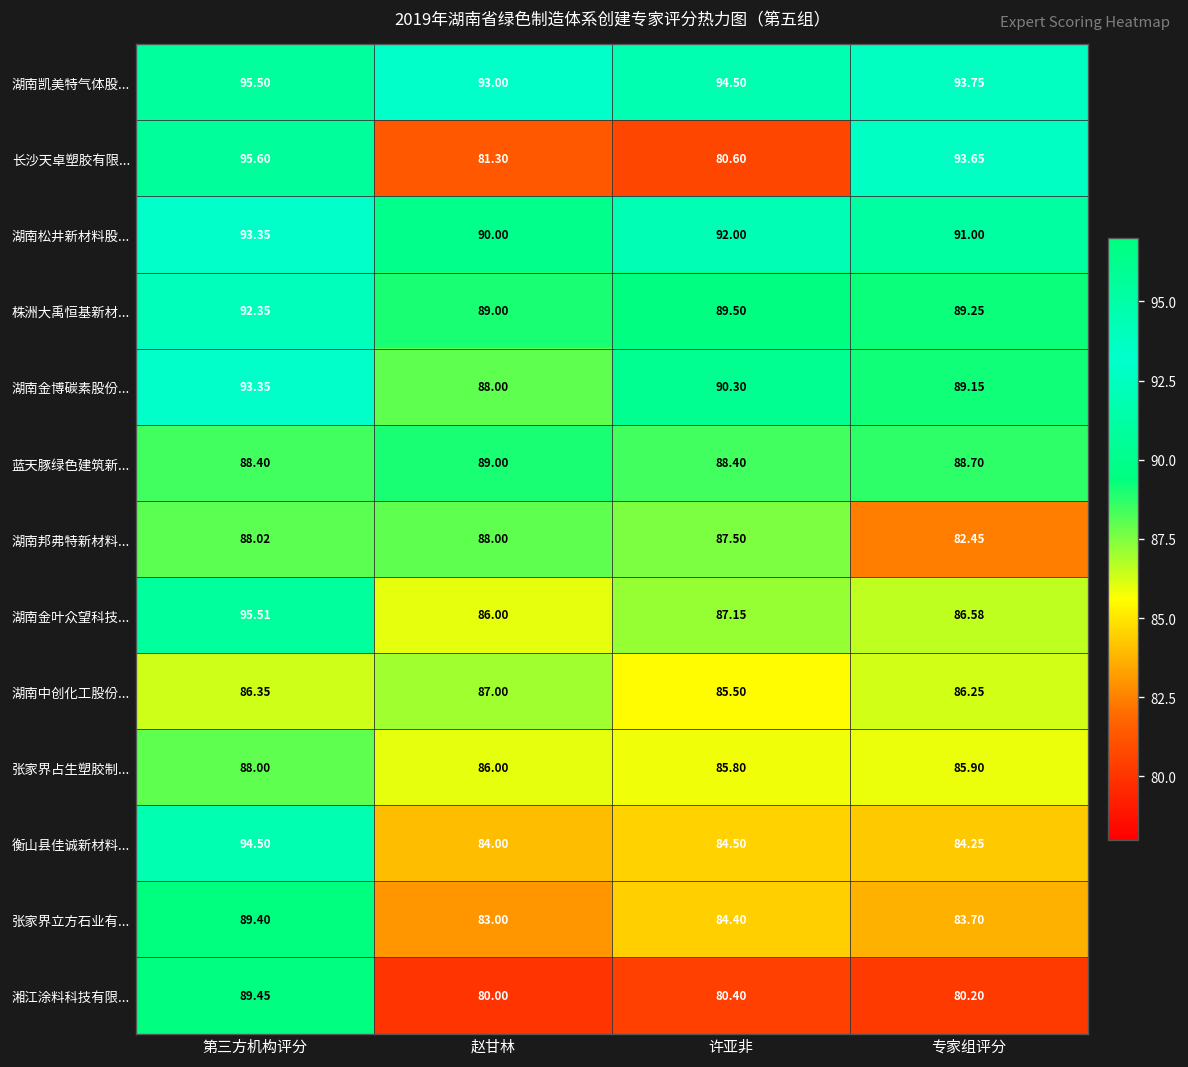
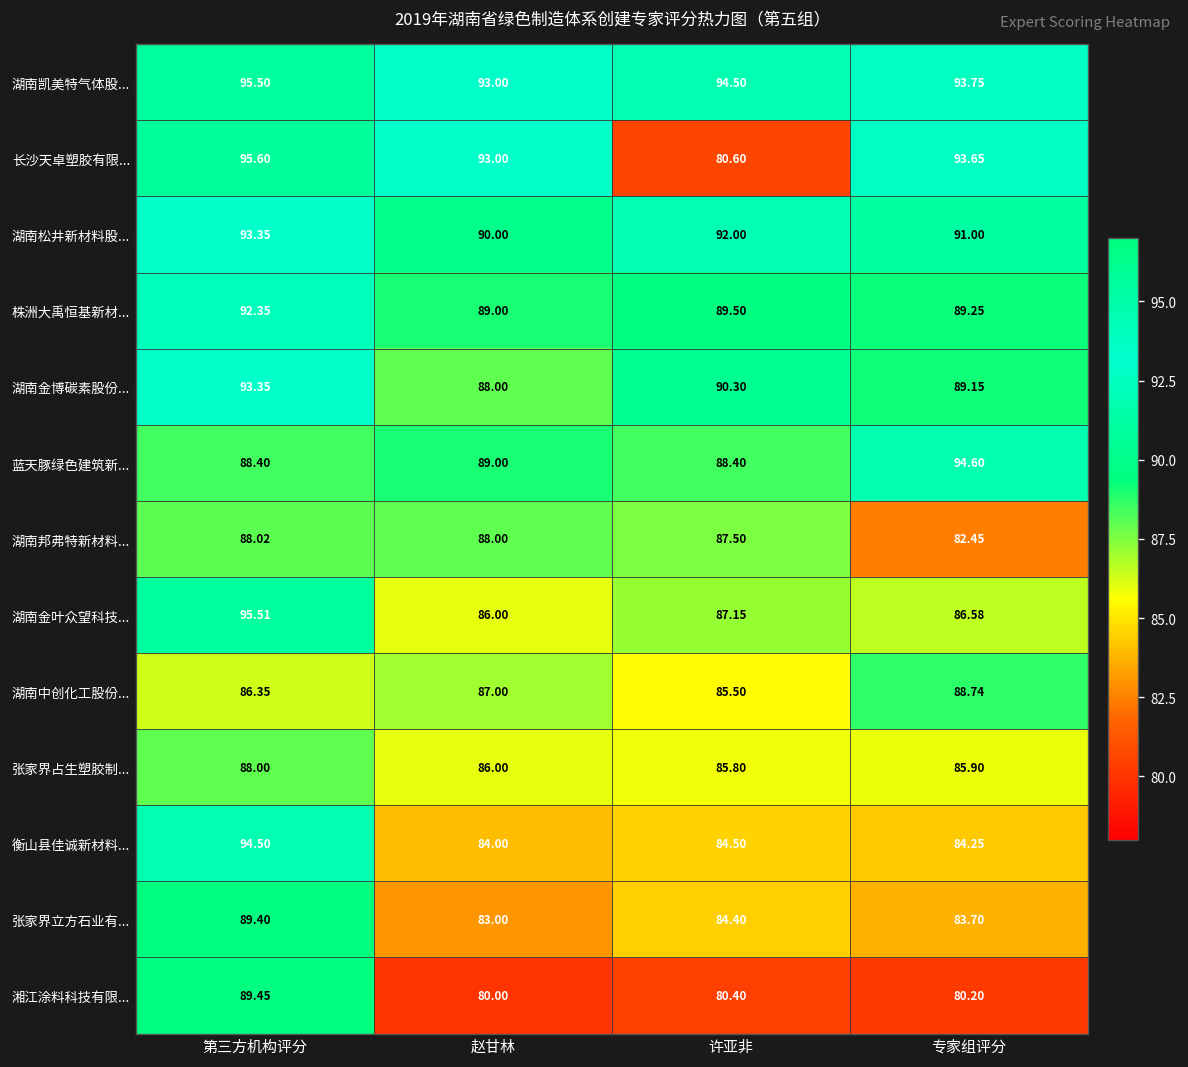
  {
    "湖南凯美特气体股...": {
      "第三方机构评分": 95.50,
      "赵甘林": 93.00,
      "许亚非": 94.50,
      "专家组评分": 93.75
    },
    "长沙天卓塑胶有限...": {
      "第三方机构评分": 95.60,
-     "赵甘林": 81.30,
+     "赵甘林": 93.00,
      "许亚非": 80.60,
      "专家组评分": 93.65
    },
    "湖南松井新材料股...": {
      "第三方机构评分": 93.35,
      "赵甘林": 90.00,
      "许亚非": 92.00,
      "专家组评分": 91.00
    },
    "株洲大禹恒基新材...": {
      "第三方机构评分": 92.35,
      "赵甘林": 89.00,
      "许亚非": 89.50,
      "专家组评分": 89.25
    },
    "湖南金博碳素股份...": {
      "第三方机构评分": 93.35,
      "赵甘林": 88.00,
      "许亚非": 90.30,
      "专家组评分": 89.15
    },
    "蓝天豚绿色建筑新...": {
      "第三方机构评分": 88.40,
      "赵甘林": 89.00,
      "许亚非": 88.40,
-     "专家组评分": 88.70
+     "专家组评分": 94.60
    },
    "湖南邦弗特新材料...": {
      "第三方机构评分": 88.02,
      "赵甘林": 88.00,
      "许亚非": 87.50,
      "专家组评分": 82.45
    },
    "湖南金叶众望科技...": {
      "第三方机构评分": 95.51,
      "赵甘林": 86.00,
      "许亚非": 87.15,
      "专家组评分": 86.58
    },
    "湖南中创化工股份...": {
      "第三方机构评分": 86.35,
      "赵甘林": 87.00,
      "许亚非": 85.50,
-     "专家组评分": 86.25
+     "专家组评分": 88.74
    },
    "张家界占生塑胶制...": {
      "第三方机构评分": 88.00,
      "赵甘林": 86.00,
      "许亚非": 85.80,
      "专家组评分": 85.90
    },
    "衡山县佳诚新材料...": {
      "第三方机构评分": 94.50,
      "赵甘林": 84.00,
      "许亚非": 84.50,
      "专家组评分": 84.25
    },
    "张家界立方石业有...": {
      "第三方机构评分": 89.40,
      "赵甘林": 83.00,
      "许亚非": 84.40,
      "专家组评分": 83.70
    },
    "湘江涂料科技有限...": {
      "第三方机构评分": 89.45,
      "赵甘林": 80.00,
      "许亚非": 80.40,
      "专家组评分": 80.20
    }
  }
